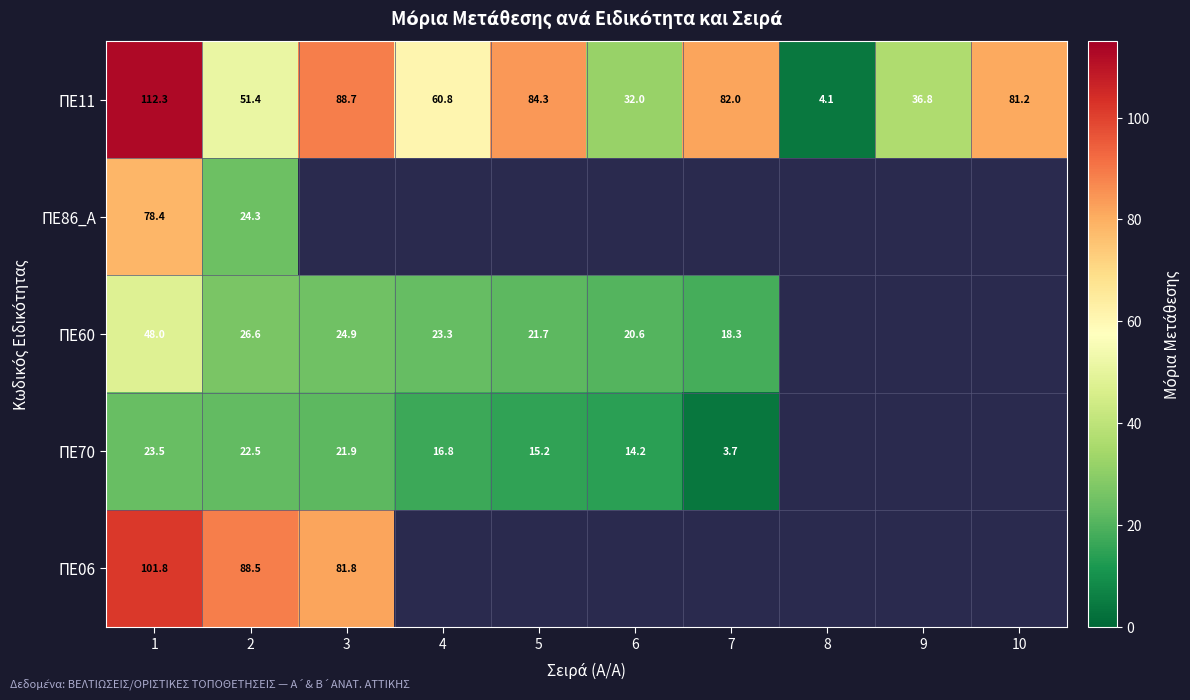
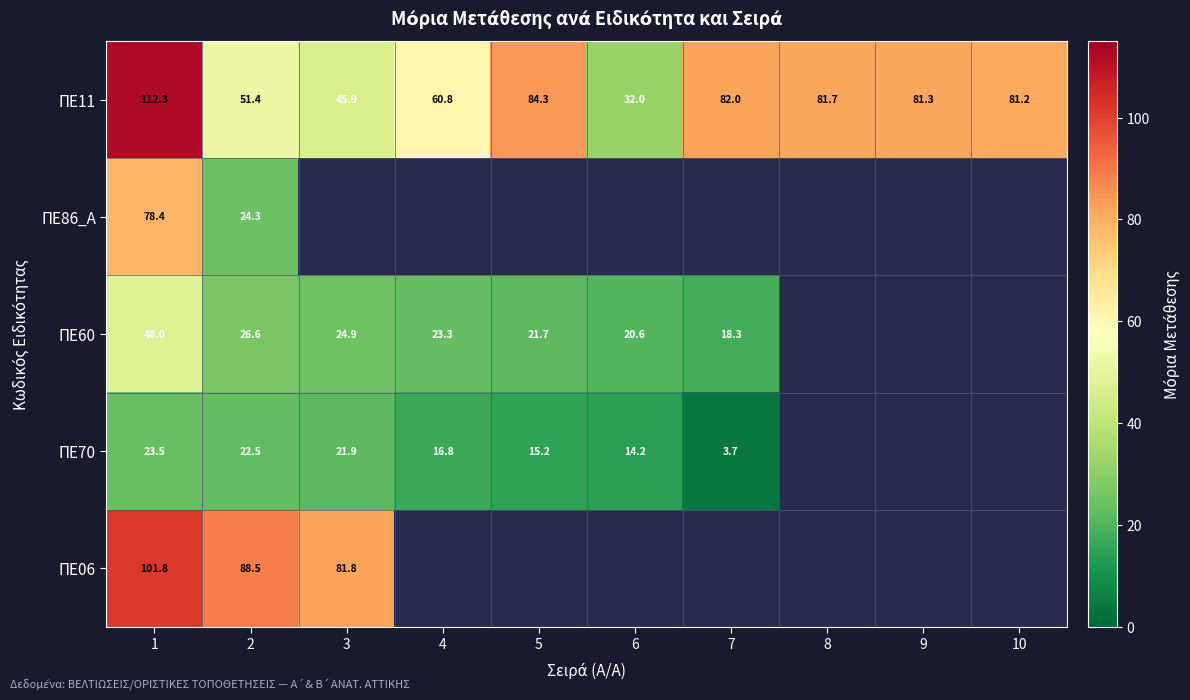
  {
    "ΠΕ11": {
      "1": 112.3,
      "2": 51.4,
-     "3": 88.7,
+     "3": 45.9,
      "4": 60.8,
      "5": 84.3,
      "6": 32.0,
      "7": 82.0,
-     "8": 4.1,
-     "9": 36.8,
+     "8": 81.7,
+     "9": 81.3,
      "10": 81.2
    },
    "ΠΕ86_A": {
      "1": 78.4,
      "2": 24.3
    },
    "ΠΕ60": {
      "1": 48.0,
      "2": 26.6,
      "3": 24.9,
      "4": 23.3,
      "5": 21.7,
      "6": 20.6,
      "7": 18.3
    },
    "ΠΕ70": {
      "1": 23.5,
      "2": 22.5,
      "3": 21.9,
      "4": 16.8,
      "5": 15.2,
      "6": 14.2,
      "7": 3.7
    },
    "ΠΕ06": {
      "1": 101.8,
      "2": 88.5,
      "3": 81.8
    }
  }
